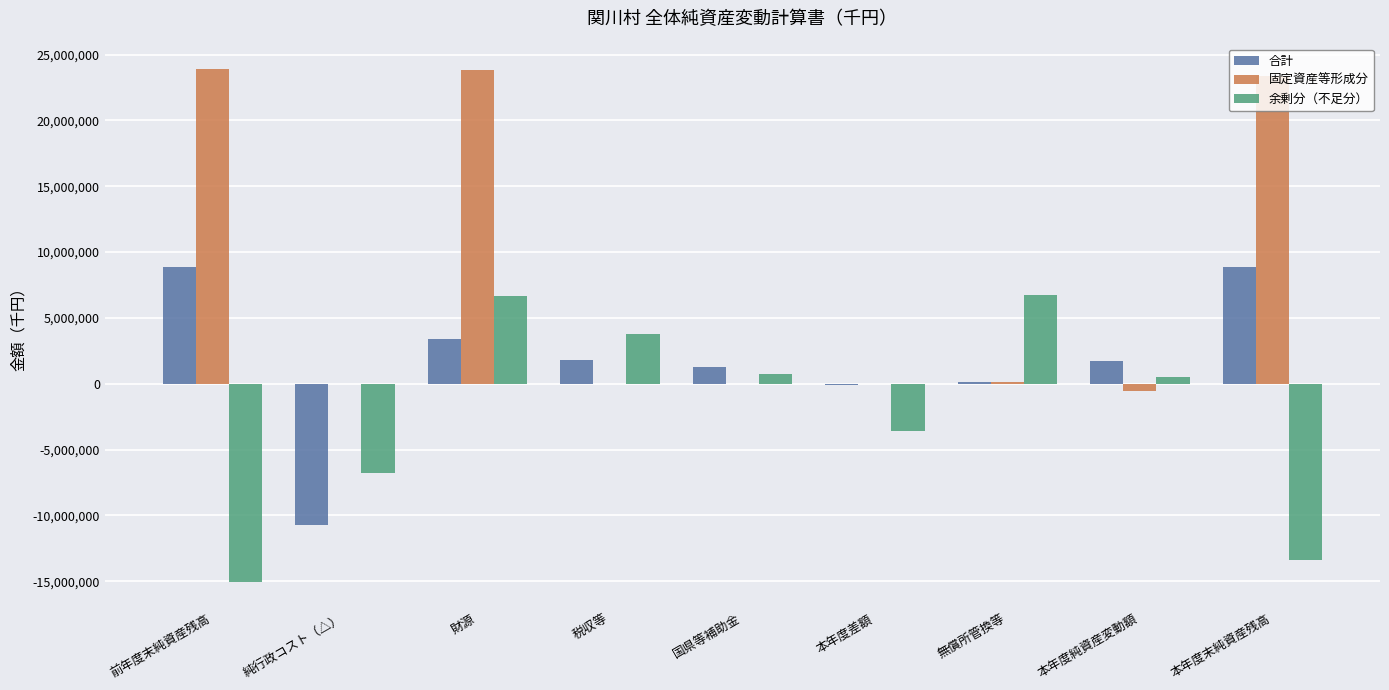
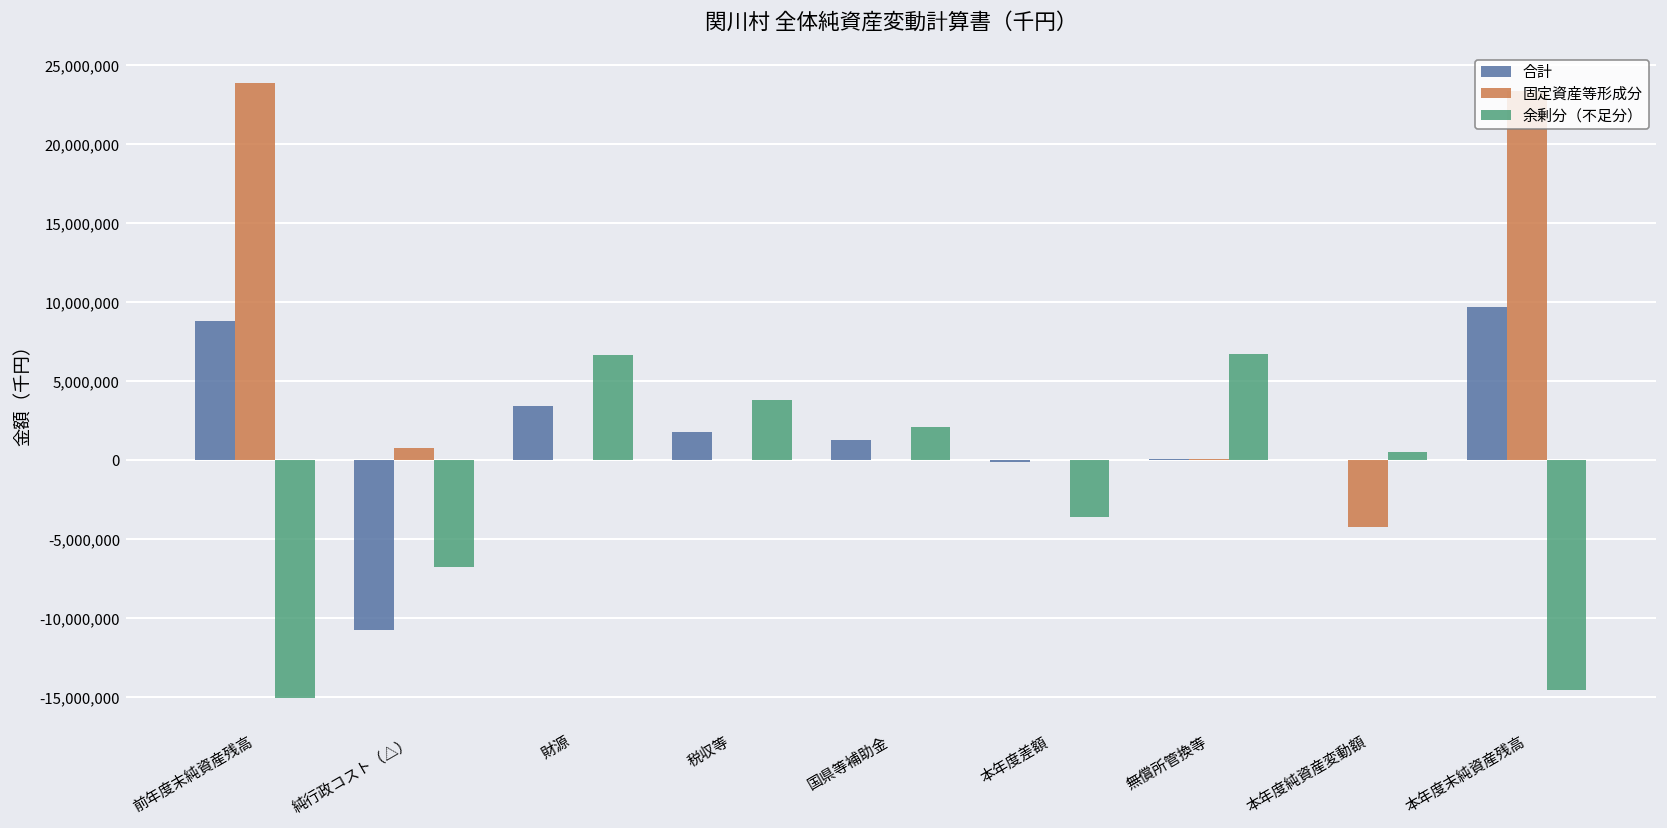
  {
    "合計": {
      "前年度末純資産残高": "8,800,000",
      "純行政コスト（△）": "-10,800,000",
      "財源": "3,400,000",
      "税収等": "1,800,000",
      "国県等補助金": "1,300,000",
-     "本年度純資産変動額": "1,700,000",
-     "本年度末純資産残高": "8,900,000"
+     "本年度純資産変動額": "0",
+     "本年度末純資産残高": "9,700,000"
    },
    "固定資産等形成分": {
      "前年度末純資産残高": "23,900,000",
-     "純行政コスト（△）": "0",
-     "財源": "23,800,000",
+     "純行政コスト（△）": "800,000",
+     "財源": "0",
      "税収等": "0",
      "国県等補助金": "0",
      "本年度差額": "0",
-     "本年度純資産変動額": "-500,000"
+     "本年度純資産変動額": "-4,200,000"
    },
    "余剰分（不足分）": {
      "前年度末純資産残高": "-15,100,000",
      "純行政コスト（△）": "-6,700,000",
      "財源": "6,700,000",
      "税収等": "3,800,000",
-     "国県等補助金": "700,000",
+     "国県等補助金": "2,100,000",
      "本年度差額": "-3,600,000",
      "無償所管換等": "6,700,000",
      "本年度純資産変動額": "500,000",
-     "本年度末純資産残高": "-13,400,000"
+     "本年度末純資産残高": "-14,500,000"
    }
  }
